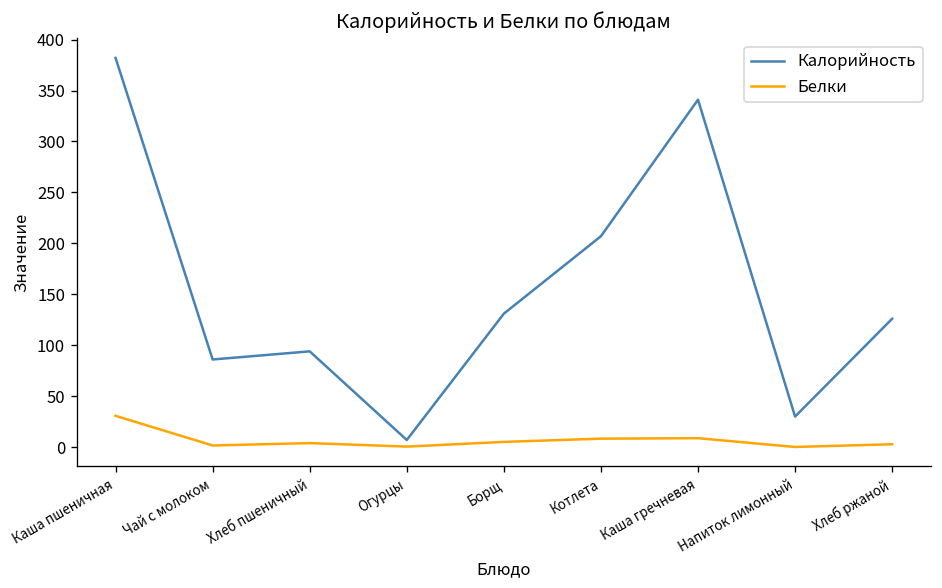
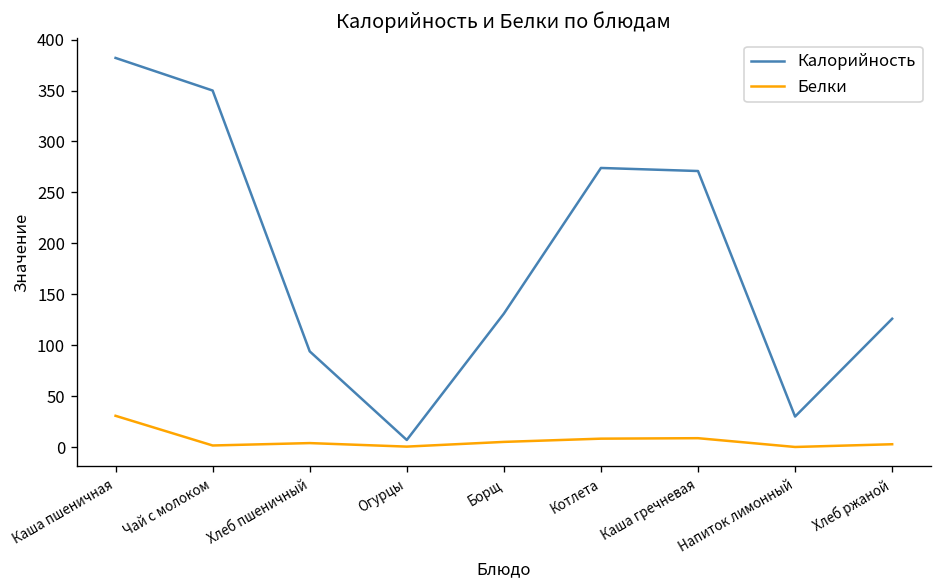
  {
    "Калорийность": {
      "Каша пшеничная": 380,
-     "Чай с молоком": 90,
+     "Чай с молоком": 350,
      "Хлеб пшеничный": 90,
      "Огурцы": 10,
      "Борщ": 130,
-     "Котлета": 210,
-     "Каша гречневая": 340,
+     "Котлета": 270,
+     "Каша гречневая": 270,
      "Напиток лимонный": 30,
      "Хлеб ржаной": 130
    },
    "Белки": {
      "Каша пшеничная": 30,
      "Чай с молоком": 0,
      "Хлеб пшеничный": 0,
      "Огурцы": 0,
      "Борщ": 10,
      "Котлета": 10,
      "Каша гречневая": 10,
      "Напиток лимонный": 0,
      "Хлеб ржаной": 0
    }
  }
